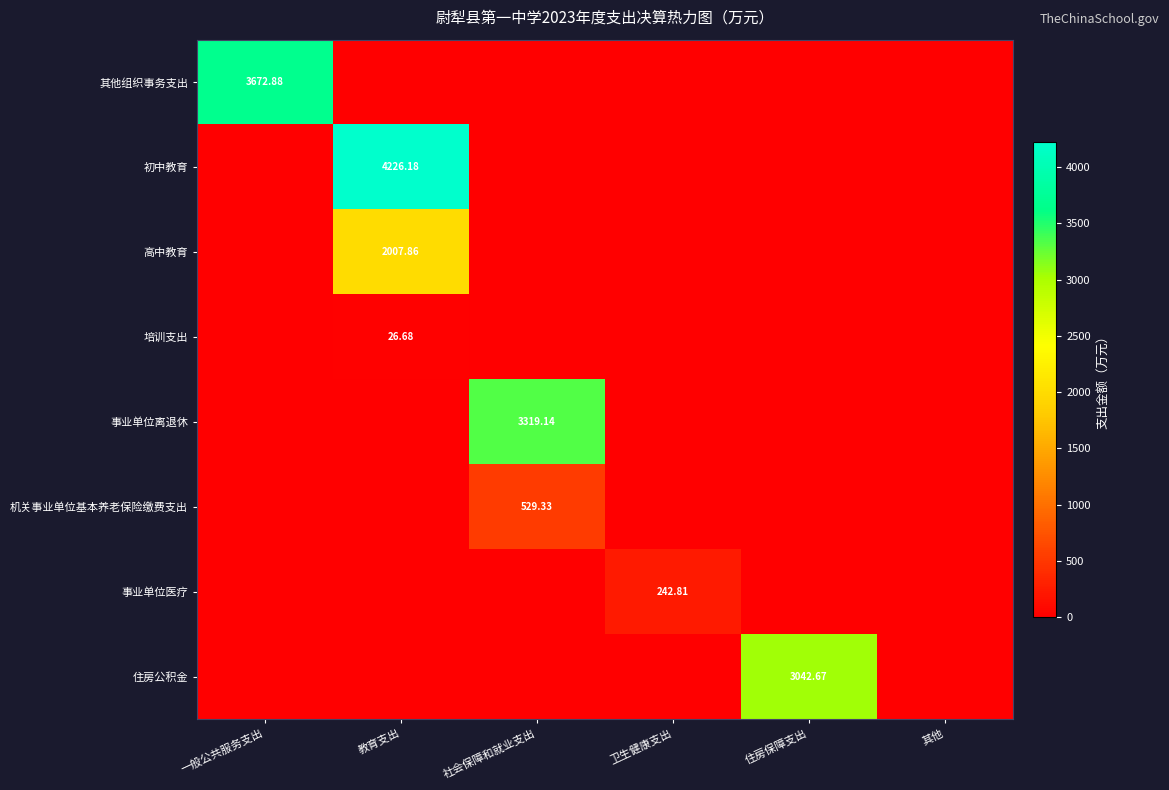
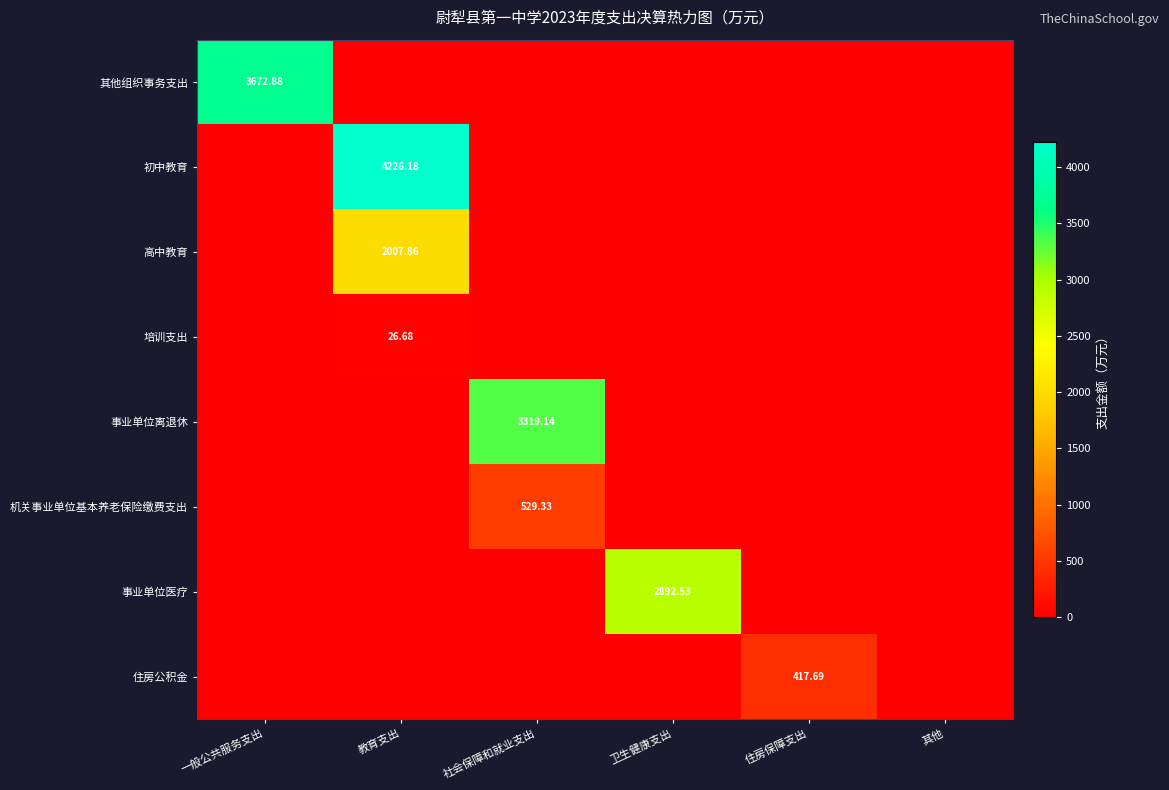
  {
    "其他组织事务支出": {
      "一般公共服务支出": 3672.88
    },
    "初中教育": {
      "教育支出": 4226.18
    },
    "高中教育": {
      "教育支出": 2007.86
    },
    "培训支出": {
      "教育支出": 26.68
    },
    "事业单位离退休": {
      "社会保障和就业支出": 3319.14
    },
    "机关事业单位基本养老保险缴费支出": {
      "社会保障和就业支出": 529.33
    },
    "事业单位医疗": {
-     "卫生健康支出": 242.81
+     "卫生健康支出": 2892.53
    },
    "住房公积金": {
-     "住房保障支出": 3042.67
+     "住房保障支出": 417.69
    }
  }
